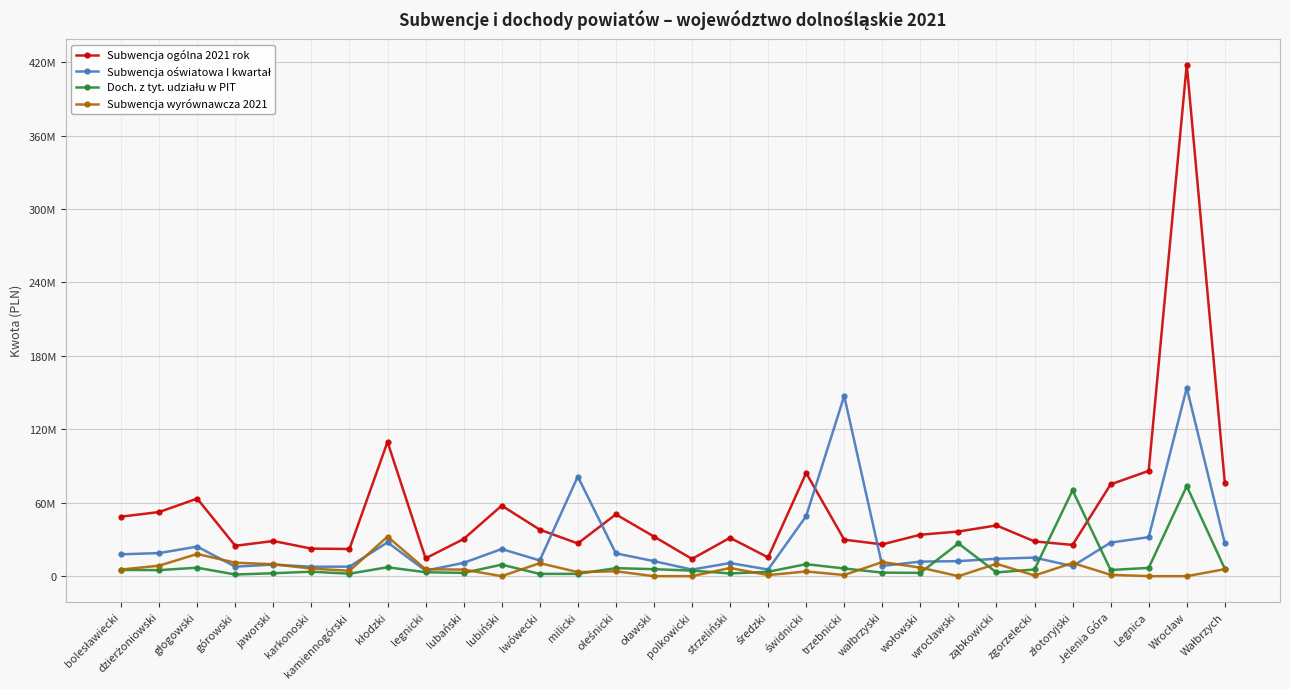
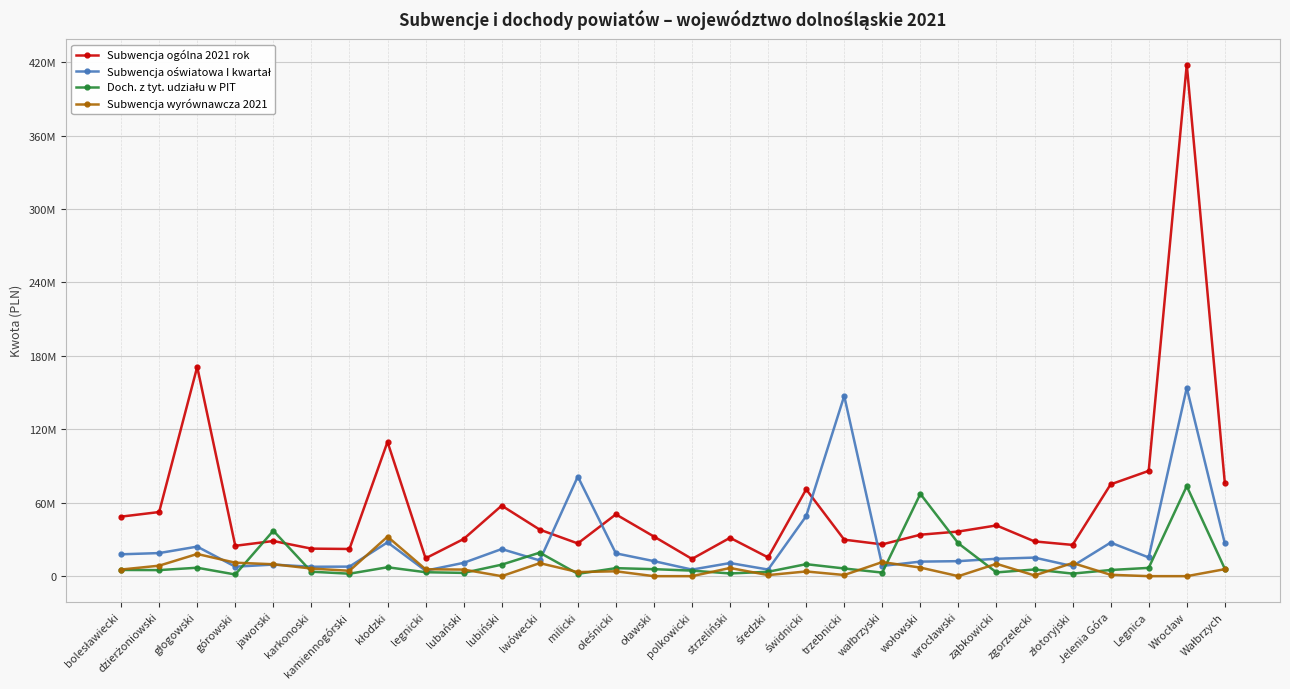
  {
    "Subwencja ogólna 2021 rok": {
      "bolesławiecki": 49000000,
      "dzierżoniowski": 52000000,
-     "głogowski": 63000000,
+     "głogowski": 171000000,
      "górowski": 25000000,
      "jaworski": 29000000,
      "karkonoski": 22000000,
      "kamiennogórski": 22000000,
      "kłodzki": 110000000,
      "legnicki": 15000000,
      "lubański": 30000000,
      "lubiński": 58000000,
      "lwówecki": 38000000,
      "milicki": 27000000,
      "oleśnicki": 50000000,
      "oławski": 32000000,
      "polkowicki": 14000000,
      "strzeliński": 31000000,
      "średzki": 15000000,
-     "świdnicki": 84000000,
+     "świdnicki": 71000000,
      "trzebnicki": 30000000,
      "wałbrzyski": 26000000,
      "wołowski": 34000000,
      "wrocławski": 36000000,
      "ząbkowicki": 41000000,
      "zgorzelecki": 28000000,
      "złotoryjski": 26000000,
      "Jelenia Góra": 75000000,
      "Legnica": 86000000,
      "Wrocław": 418000000,
      "Wałbrzych": 76000000
    },
    "Subwencja oświatowa I kwartał": {
      "bolesławiecki": 18000000,
      "dzierżoniowski": 19000000,
      "głogowski": 24000000,
      "górowski": 8000000,
      "kamiennogórski": 8000000,
      "kłodzki": 28000000,
      "lubański": 11000000,
      "lubiński": 22000000,
      "lwówecki": 13000000,
      "milicki": 81000000,
      "oleśnicki": 19000000,
      "oławski": 12000000,
      "strzeliński": 11000000,
      "świdnicki": 49000000,
      "trzebnicki": 147000000,
      "wałbrzyski": 8000000,
      "wołowski": 12000000,
      "wrocławski": 12000000,
      "ząbkowicki": 14000000,
      "zgorzelecki": 15000000,
      "złotoryjski": 8000000,
      "Jelenia Góra": 27000000,
-     "Legnica": 32000000,
+     "Legnica": 15000000,
      "Wrocław": 154000000,
      "Wałbrzych": 27000000
    },
    "Doch. z tyt. udziału w PIT": {
      "dzierżoniowski": 5000000,
      "głogowski": 7000000,
      "górowski": 1000000,
-     "jaworski": 2000000,
+     "jaworski": 37000000,
      "karkonoski": 4000000,
      "kamiennogórski": 2000000,
      "kłodzki": 7000000,
      "lubański": 3000000,
      "lubiński": 9000000,
-     "lwówecki": 2000000,
+     "lwówecki": 19000000,
      "oleśnicki": 7000000,
      "oławski": 6000000,
      "strzeliński": 2000000,
      "świdnicki": 10000000,
      "trzebnicki": 6000000,
      "wałbrzyski": 3000000,
-     "wołowski": 3000000,
+     "wołowski": 67000000,
      "wrocławski": 27000000,
      "ząbkowicki": 3000000,
      "zgorzelecki": 5000000,
-     "złotoryjski": 70000000,
+     "złotoryjski": 2000000,
      "Jelenia Góra": 5000000,
      "Legnica": 7000000,
      "Wrocław": 74000000
    },
    "Subwencja wyrównawcza 2021": {
      "dzierżoniowski": 9000000,
      "głogowski": 18000000,
      "górowski": 11000000,
      "kamiennogórski": 4000000,
      "kłodzki": 32000000,
      "lubański": 5000000,
      "lubiński": 0,
      "lwówecki": 11000000,
      "oleśnicki": 4000000,
      "oławski": 0,
      "polkowicki": 0,
      "strzeliński": 7000000,
      "średzki": 1000000,
      "świdnicki": 4000000,
      "trzebnicki": 1000000,
      "wałbrzyski": 12000000,
      "wołowski": 7000000,
      "wrocławski": 0,
      "ząbkowicki": 10000000,
      "zgorzelecki": 1000000,
      "złotoryjski": 11000000,
      "Jelenia Góra": 1000000,
      "Legnica": 0,
      "Wrocław": 0
    }
  }
